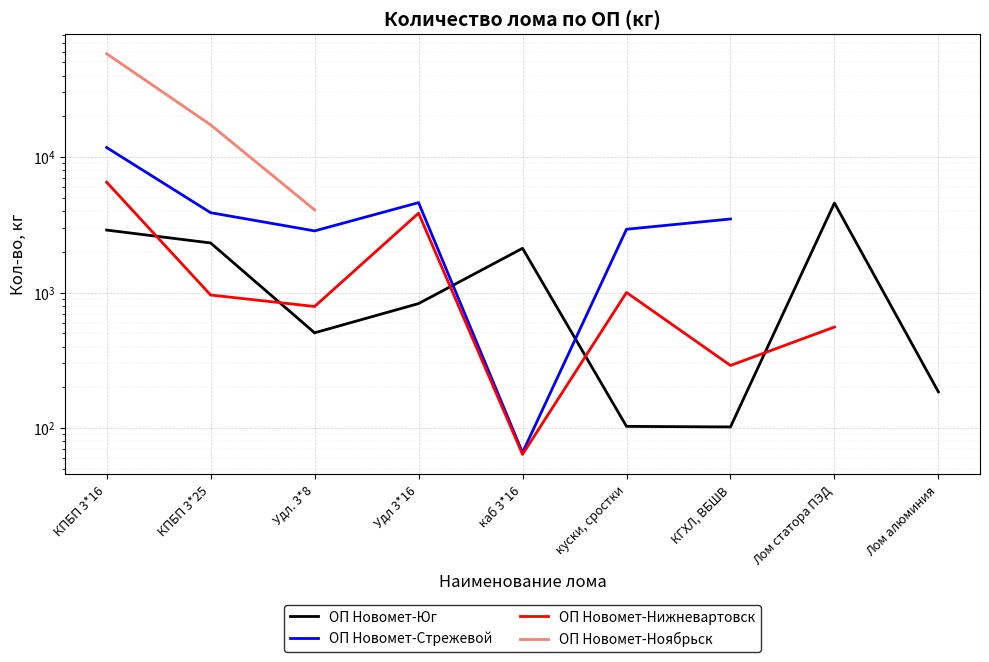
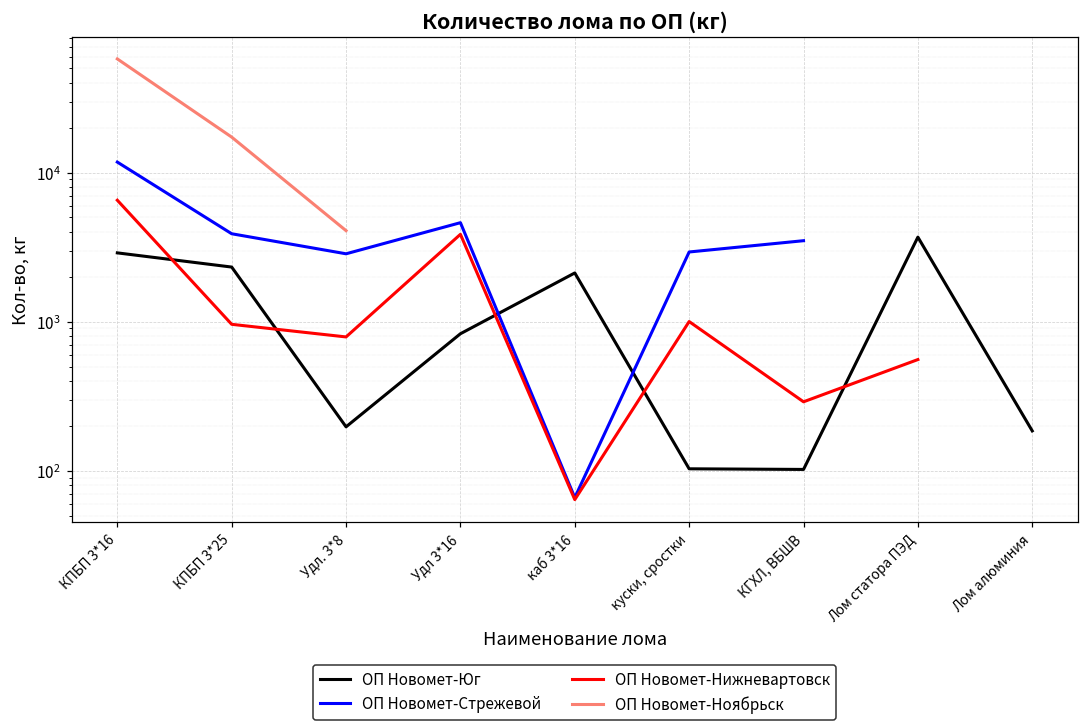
  {
    "ОП Новомет-Юг": {
      "КПБП 3*16": 2900,
      "КПБП 3*25": 2300,
-     "Удл. 3*8": 510,
+     "Удл. 3*8": 200,
      "Удл 3*16": 800,
      "каб 3*16": 2100,
      "куски, сростки": 100,
      "КГХЛ, ВБШВ": 100,
-     "Лом статора ПЭД": 4600,
+     "Лом статора ПЭД": 3700,
      "Лом алюминия": 190
    },
    "ОП Новомет-Стрежевой": {
      "КПБП 3*16": 12000,
      "КПБП 3*25": 3900,
      "Удл. 3*8": 2900,
      "Удл 3*16": 4600,
      "куски, сростки": 2900,
      "КГХЛ, ВБШВ": 3500
    },
    "ОП Новомет-Нижневартовск": {
      "КПБП 3*16": 7000,
      "КПБП 3*25": 1000,
      "Удл. 3*8": 800,
      "Удл 3*16": 3900,
      "куски, сростки": 1000,
      "КГХЛ, ВБШВ": 290,
      "Лом статора ПЭД": 560
    },
    "ОП Новомет-Ноябрьск": {
      "КПБП 3*16": 58000,
      "КПБП 3*25": 17000,
      "Удл. 3*8": 4100
    }
  }
